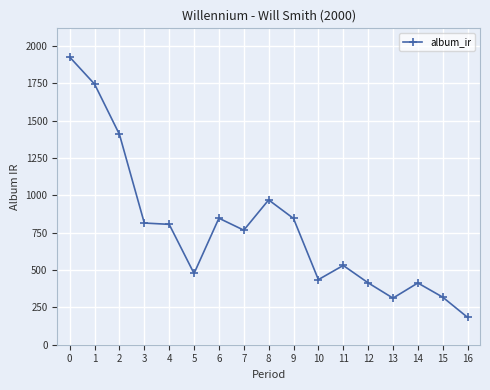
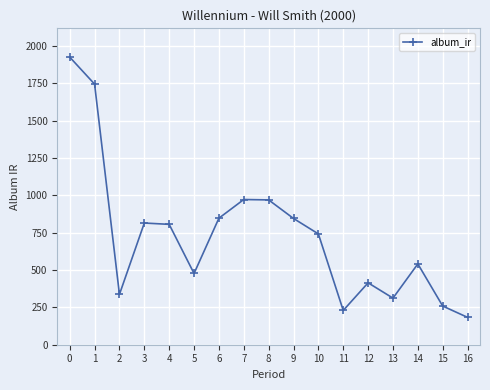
  {
    "0": 1930,
    "1": 1750,
-   "2": 1410,
+   "2": 340,
    "3": 810,
    "4": 810,
    "5": 480,
    "6": 850,
-   "7": 770,
+   "7": 970,
    "8": 970,
    "9": 850,
-   "10": 440,
-   "11": 530,
+   "10": 740,
+   "11": 230,
    "12": 410,
    "13": 310,
-   "14": 410,
-   "15": 320,
+   "14": 540,
+   "15": 260,
    "16": 180
  }
